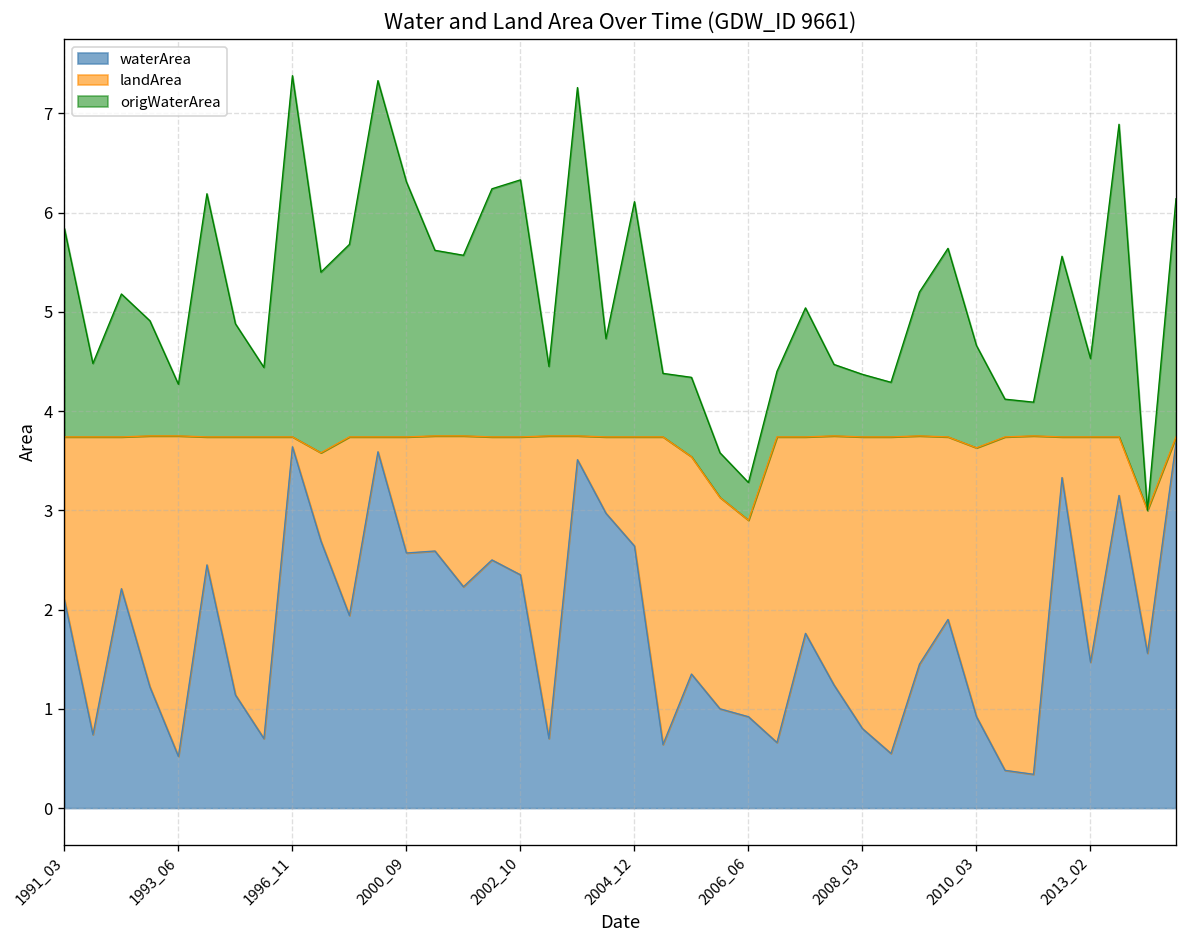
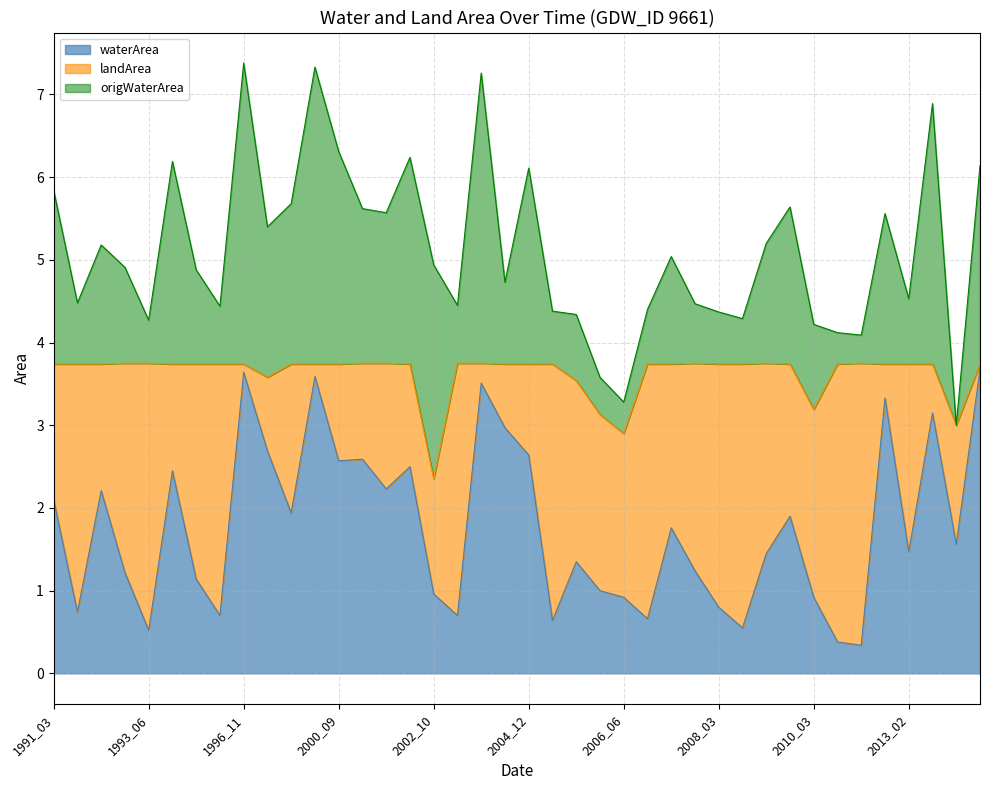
  {
    "waterArea": {
-     "2002_10": 2.4,
+     "2002_10": 1.0,
      "2010_03": 0.9
    },
    "landArea": {
      "2002_10": 1.4,
-     "2010_03": 2.7
+     "2010_03": 2.3
    },
    "origWaterArea": {
      "2002_10": 2.6,
      "2010_03": 1.0
    }
  }
